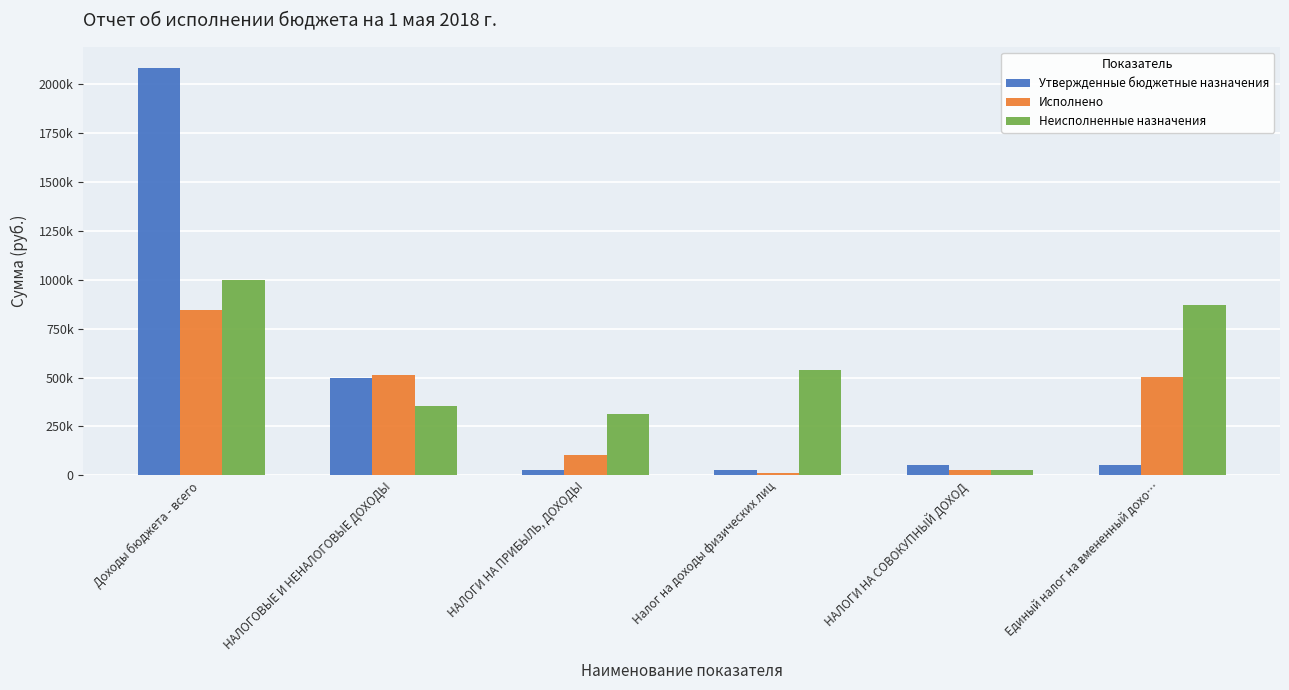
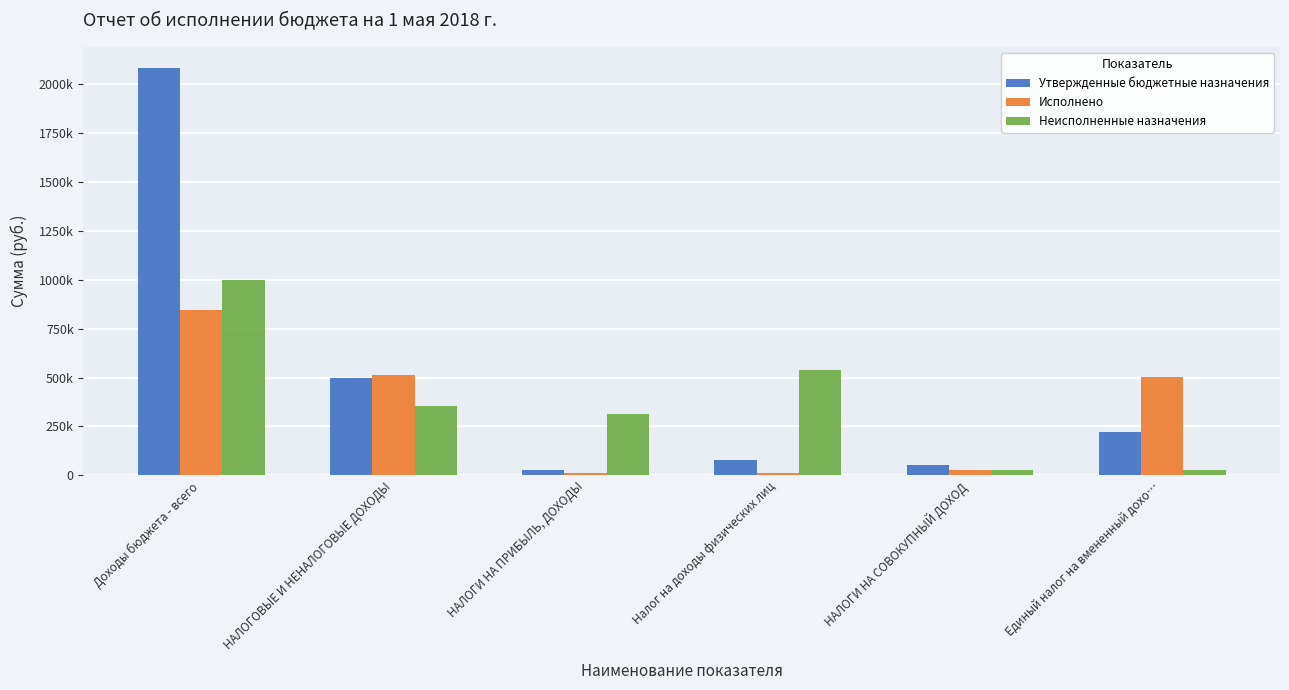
  {
    "Утвержденные бюджетные назначения": {
      "Доходы бюджета - всего": 2080000,
      "НАЛОГОВЫЕ И НЕНАЛОГОВЫЕ ДОХОДЫ": 500000,
      "НАЛОГИ НА ПРИБЫЛЬ, ДОХОДЫ": 30000,
-     "Налог на доходы физических лиц": 30000,
+     "Налог на доходы физических лиц": 80000,
      "НАЛОГИ НА СОВОКУПНЫЙ ДОХОД": 50000,
-     "Единый налог на вмененный дохо…": 50000
+     "Единый налог на вмененный дохо…": 220000
    },
    "Исполнено": {
      "Доходы бюджета - всего": 850000,
      "НАЛОГОВЫЕ И НЕНАЛОГОВЫЕ ДОХОДЫ": 510000,
-     "НАЛОГИ НА ПРИБЫЛЬ, ДОХОДЫ": 100000,
+     "НАЛОГИ НА ПРИБЫЛЬ, ДОХОДЫ": 10000,
      "НАЛОГИ НА СОВОКУПНЫЙ ДОХОД": 30000,
      "Единый налог на вмененный дохо…": 500000
    },
    "Неисполненные назначения": {
      "Доходы бюджета - всего": 1000000,
      "НАЛОГОВЫЕ И НЕНАЛОГОВЫЕ ДОХОДЫ": 350000,
      "НАЛОГИ НА ПРИБЫЛЬ, ДОХОДЫ": 320000,
      "Налог на доходы физических лиц": 540000,
      "НАЛОГИ НА СОВОКУПНЫЙ ДОХОД": 30000,
-     "Единый налог на вмененный дохо…": 870000
+     "Единый налог на вмененный дохо…": 30000
    }
  }
